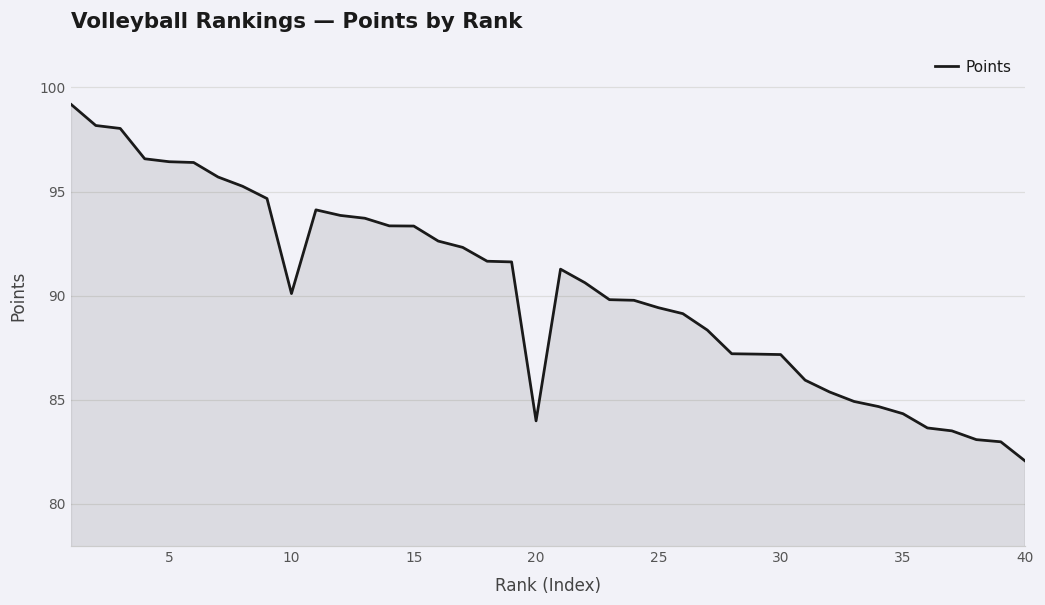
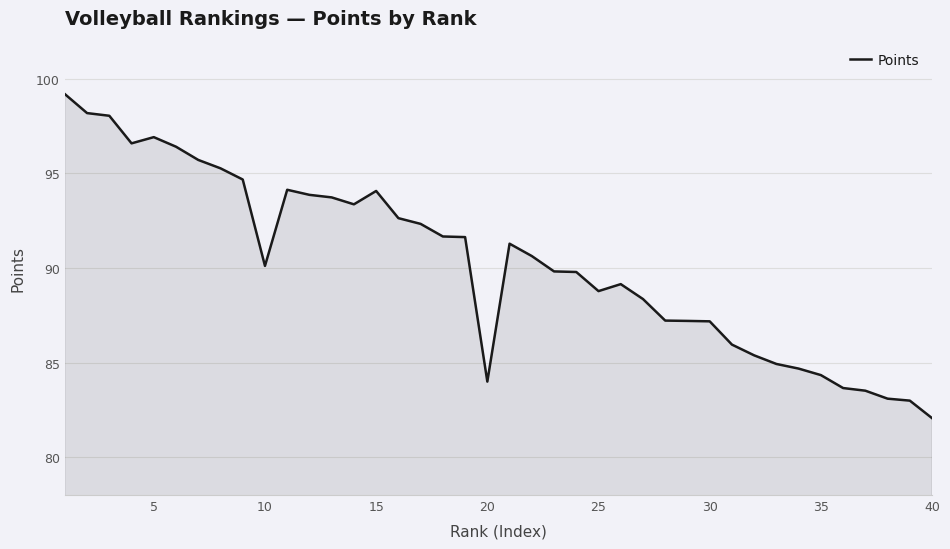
  {
-   "5": 96.4,
+   "5": 96.9,
    "10": 90.1,
-   "15": 93.3,
+   "15": 94.1,
    "20": 84.0,
-   "25": 89.4,
+   "25": 88.8,
    "30": 87.2,
    "35": 84.3,
    "40": 82.1
  }
